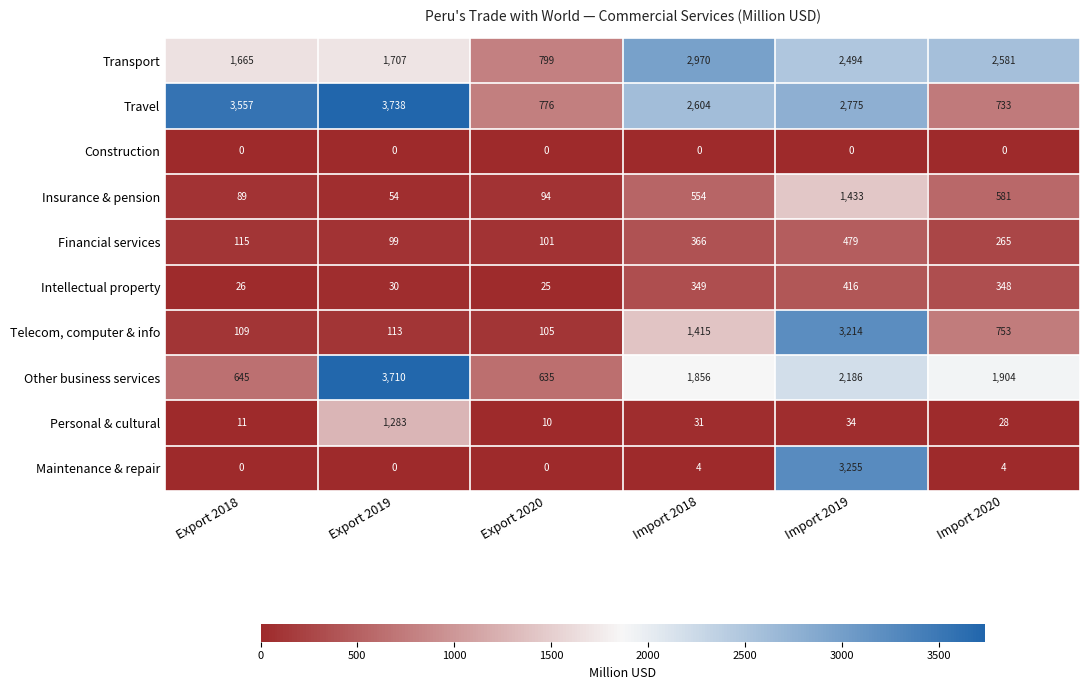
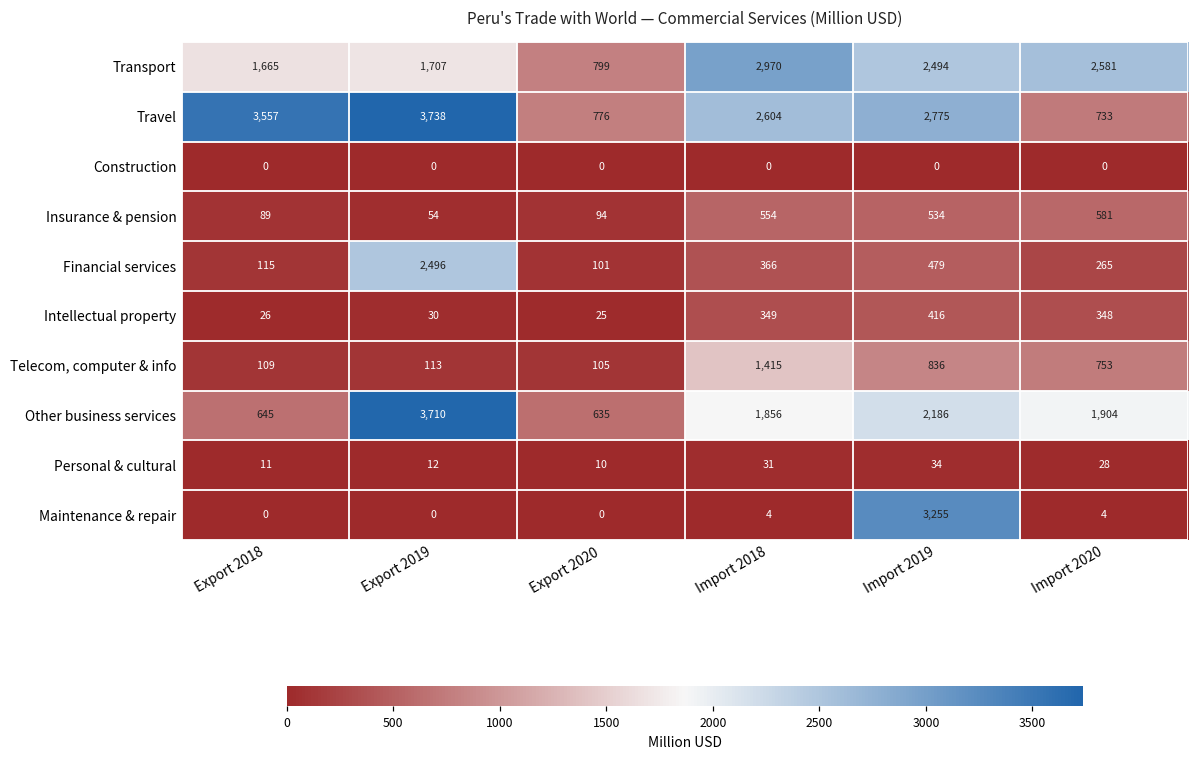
  {
    "Transport": {
      "Export 2018": "1,665",
      "Export 2019": "1,707",
      "Export 2020": "799",
      "Import 2018": "2,970",
      "Import 2019": "2,494",
      "Import 2020": "2,581"
    },
    "Travel": {
      "Export 2018": "3,557",
      "Export 2019": "3,738",
      "Export 2020": "776",
      "Import 2018": "2,604",
      "Import 2019": "2,775",
      "Import 2020": "733"
    },
    "Construction": {
      "Export 2018": "0",
      "Export 2019": "0",
      "Export 2020": "0",
      "Import 2018": "0",
      "Import 2019": "0",
      "Import 2020": "0"
    },
    "Insurance & pension": {
      "Export 2018": "89",
      "Export 2019": "54",
      "Export 2020": "94",
      "Import 2018": "554",
-     "Import 2019": "1,433",
+     "Import 2019": "534",
      "Import 2020": "581"
    },
    "Financial services": {
      "Export 2018": "115",
-     "Export 2019": "99",
+     "Export 2019": "2,496",
      "Export 2020": "101",
      "Import 2018": "366",
      "Import 2019": "479",
      "Import 2020": "265"
    },
    "Intellectual property": {
      "Export 2018": "26",
      "Export 2019": "30",
      "Export 2020": "25",
      "Import 2018": "349",
      "Import 2019": "416",
      "Import 2020": "348"
    },
    "Telecom, computer & info": {
      "Export 2018": "109",
      "Export 2019": "113",
      "Export 2020": "105",
      "Import 2018": "1,415",
-     "Import 2019": "3,214",
+     "Import 2019": "836",
      "Import 2020": "753"
    },
    "Other business services": {
      "Export 2018": "645",
      "Export 2019": "3,710",
      "Export 2020": "635",
      "Import 2018": "1,856",
      "Import 2019": "2,186",
      "Import 2020": "1,904"
    },
    "Personal & cultural": {
      "Export 2018": "11",
-     "Export 2019": "1,283",
+     "Export 2019": "12",
      "Export 2020": "10",
      "Import 2018": "31",
      "Import 2019": "34",
      "Import 2020": "28"
    },
    "Maintenance & repair": {
      "Export 2018": "0",
      "Export 2019": "0",
      "Export 2020": "0",
      "Import 2018": "4",
      "Import 2019": "3,255",
      "Import 2020": "4"
    }
  }
